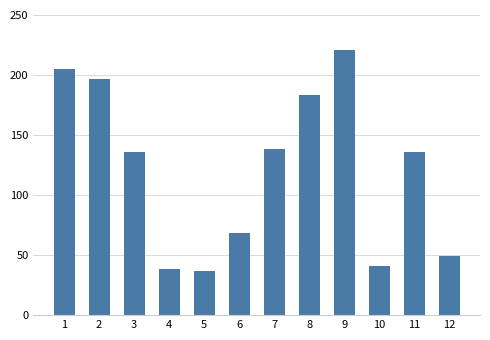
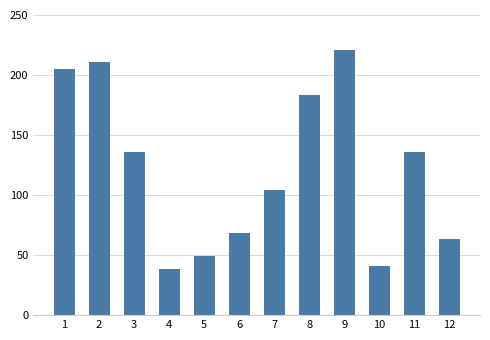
  {
    "1": 205,
-   "2": 197,
+   "2": 211,
    "3": 136,
    "4": 39,
-   "5": 37,
+   "5": 50,
    "6": 68,
-   "7": 138,
+   "7": 104,
    "8": 184,
    "9": 221,
    "10": 41,
    "11": 136,
-   "12": 50
+   "12": 64
  }
